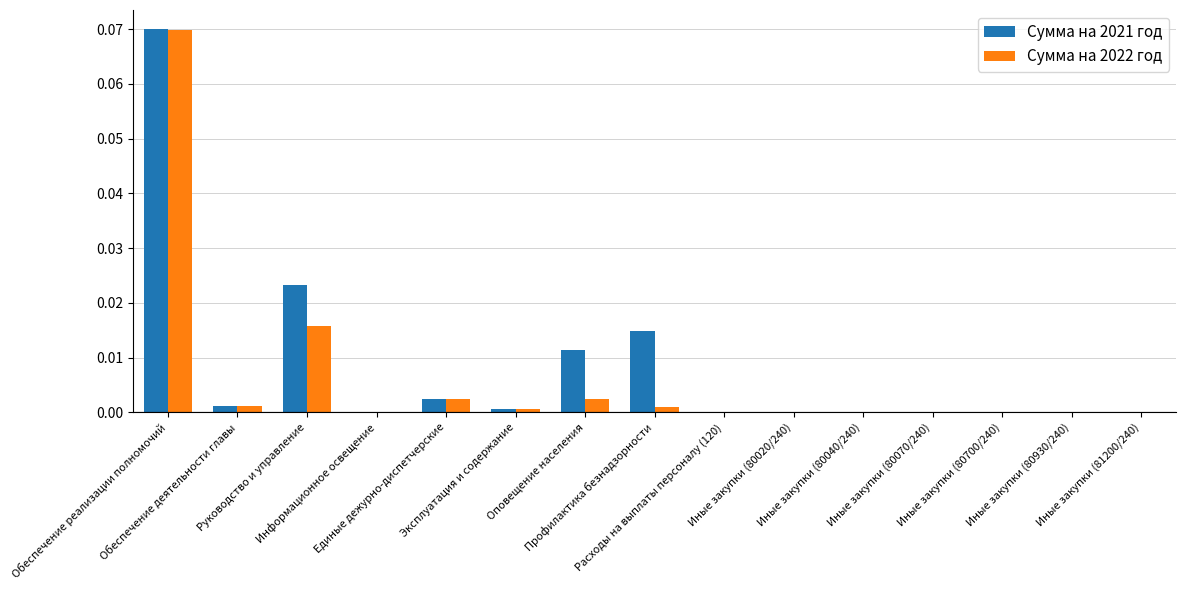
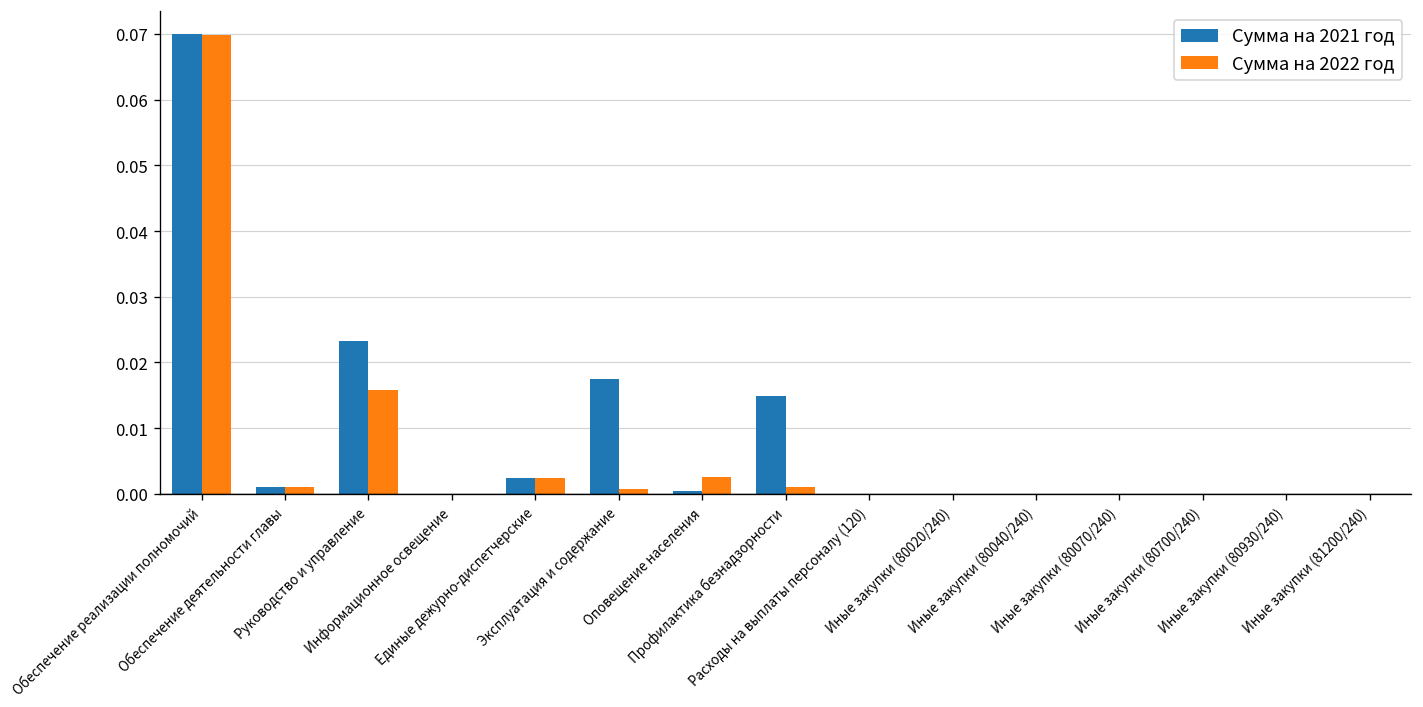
  {
    "Сумма на 2021 год": {
      "Обеспечение реализации полномочий": 0.070,
      "Обеспечение деятельности главы": 0.001,
      "Руководство и управление": 0.023,
      "Информационное освещение": 0.000,
      "Единые дежурно-диспетчерские": 0.002,
-     "Эксплуатация и содержание": 0.001,
-     "Оповещение населения": 0.011,
+     "Эксплуатация и содержание": 0.017,
+     "Оповещение населения": 0.000,
      "Профилактика безнадзорности": 0.015,
      "Расходы на выплаты персоналу (120)": 0.000,
      "Иные закупки (80020/240)": 0.000,
      "Иные закупки (80040/240)": 0.000,
      "Иные закупки (80070/240)": 0.000,
      "Иные закупки (80700/240)": 0.000,
      "Иные закупки (80930/240)": 0.000,
      "Иные закупки (81200/240)": 0.000
    },
    "Сумма на 2022 год": {
      "Обеспечение реализации полномочий": 0.070,
      "Обеспечение деятельности главы": 0.001,
      "Руководство и управление": 0.016,
      "Информационное освещение": 0.000,
      "Единые дежурно-диспетчерские": 0.002,
      "Эксплуатация и содержание": 0.001,
      "Оповещение населения": 0.003,
      "Профилактика безнадзорности": 0.001,
      "Расходы на выплаты персоналу (120)": 0.000,
      "Иные закупки (80020/240)": 0.000,
      "Иные закупки (80040/240)": 0.000,
      "Иные закупки (80070/240)": 0.000,
      "Иные закупки (80700/240)": 0.000,
      "Иные закупки (80930/240)": 0.000,
      "Иные закупки (81200/240)": 0.000
    }
  }
